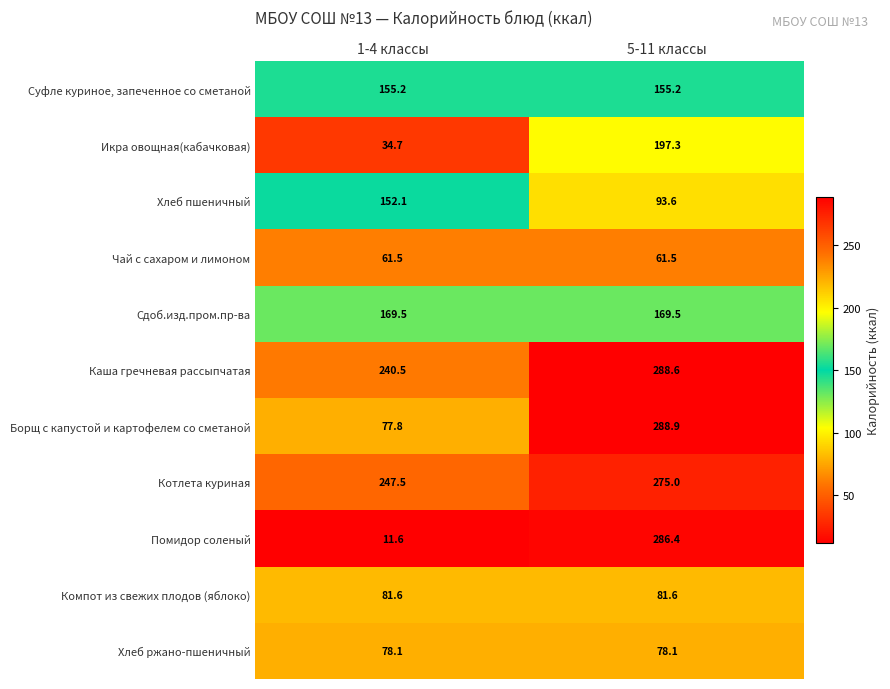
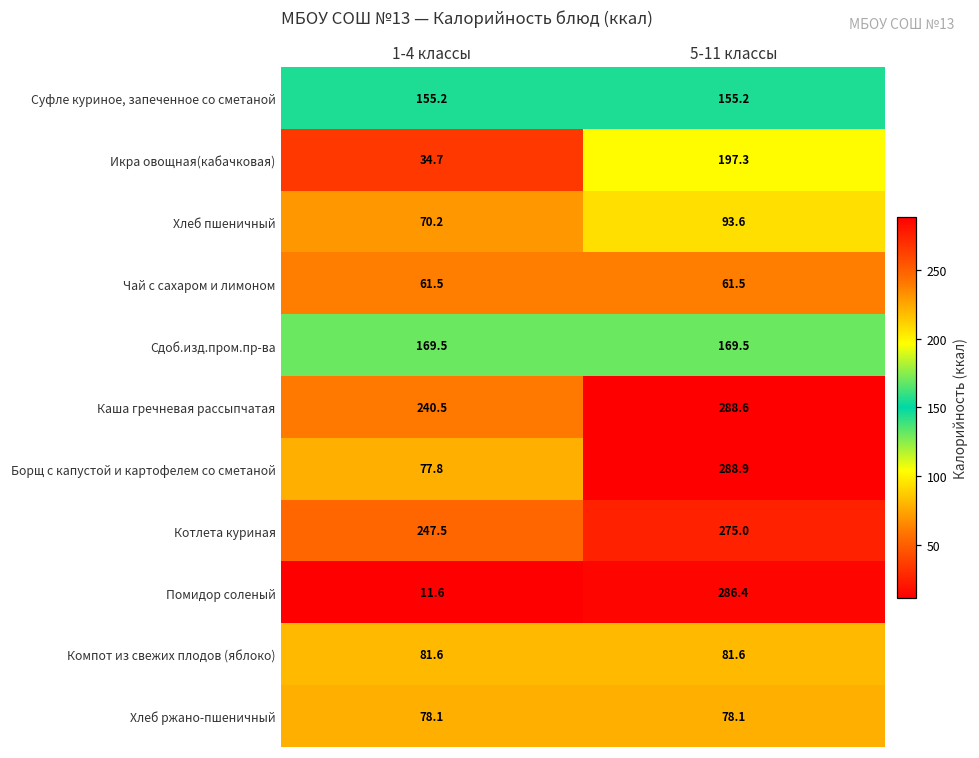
  {
    "Суфле куриное, запеченное со сметаной": {
      "1-4 классы": 155.2,
      "5-11 классы": 155.2
    },
    "Икра овощная(кабачковая)": {
      "1-4 классы": 34.7,
      "5-11 классы": 197.3
    },
    "Хлеб пшеничный": {
-     "1-4 классы": 152.1,
+     "1-4 классы": 70.2,
      "5-11 классы": 93.6
    },
    "Чай с сахаром и лимоном": {
      "1-4 классы": 61.5,
      "5-11 классы": 61.5
    },
    "Сдоб.изд.пром.пр-ва": {
      "1-4 классы": 169.5,
      "5-11 классы": 169.5
    },
    "Каша гречневая рассыпчатая": {
      "1-4 классы": 240.5,
      "5-11 классы": 288.6
    },
    "Борщ с капустой и картофелем со сметаной": {
      "1-4 классы": 77.8,
      "5-11 классы": 288.9
    },
    "Котлета куриная": {
      "1-4 классы": 247.5,
      "5-11 классы": 275.0
    },
    "Помидор соленый": {
      "1-4 классы": 11.6,
      "5-11 классы": 286.4
    },
    "Компот из свежих плодов (яблоко)": {
      "1-4 классы": 81.6,
      "5-11 классы": 81.6
    },
    "Хлеб ржано-пшеничный": {
      "1-4 классы": 78.1,
      "5-11 классы": 78.1
    }
  }
